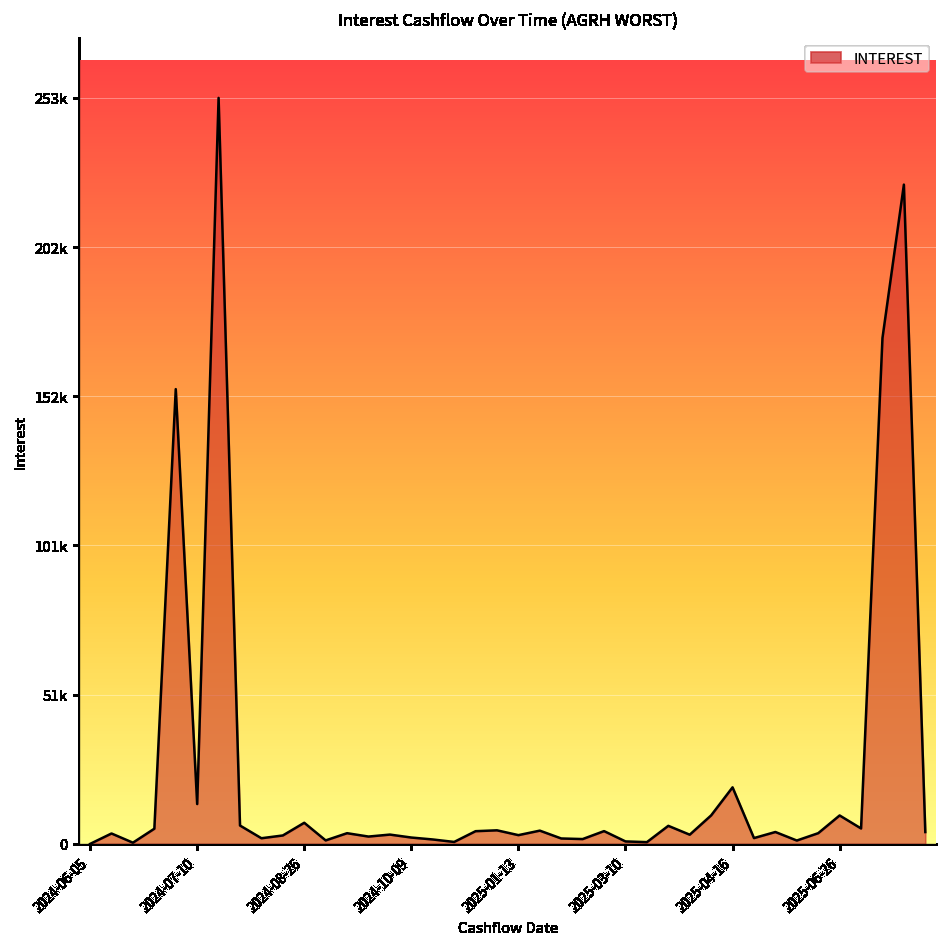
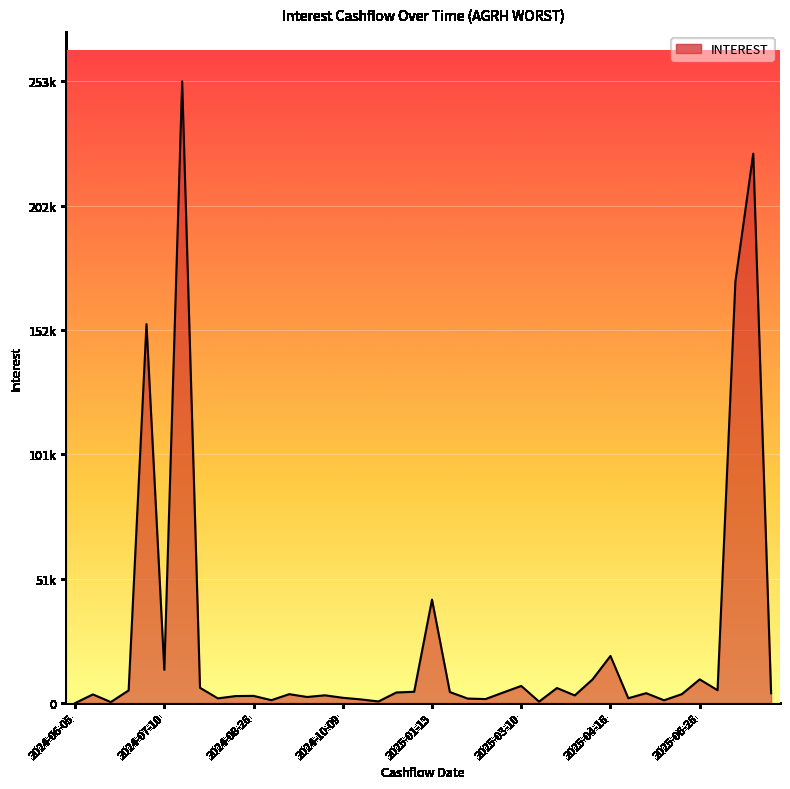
  {
    "2024-06-05": 0,
    "2024-07-10": 14000,
-   "2024-08-26": 7000,
+   "2024-08-26": 3000,
    "2024-10-09": 2000,
-   "2025-01-13": 3000,
-   "2025-03-10": 1000,
+   "2025-01-13": 42000,
+   "2025-03-10": 7000,
    "2025-04-16": 19000,
    "2025-06-26": 10000
  }
